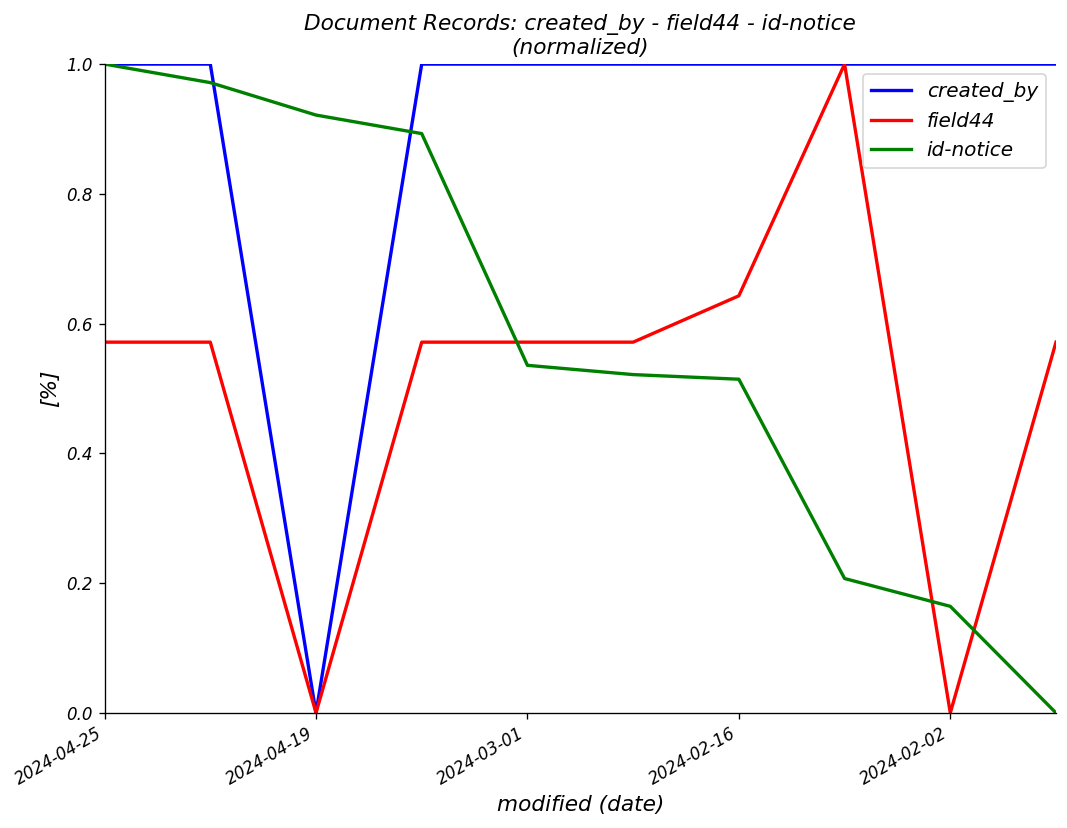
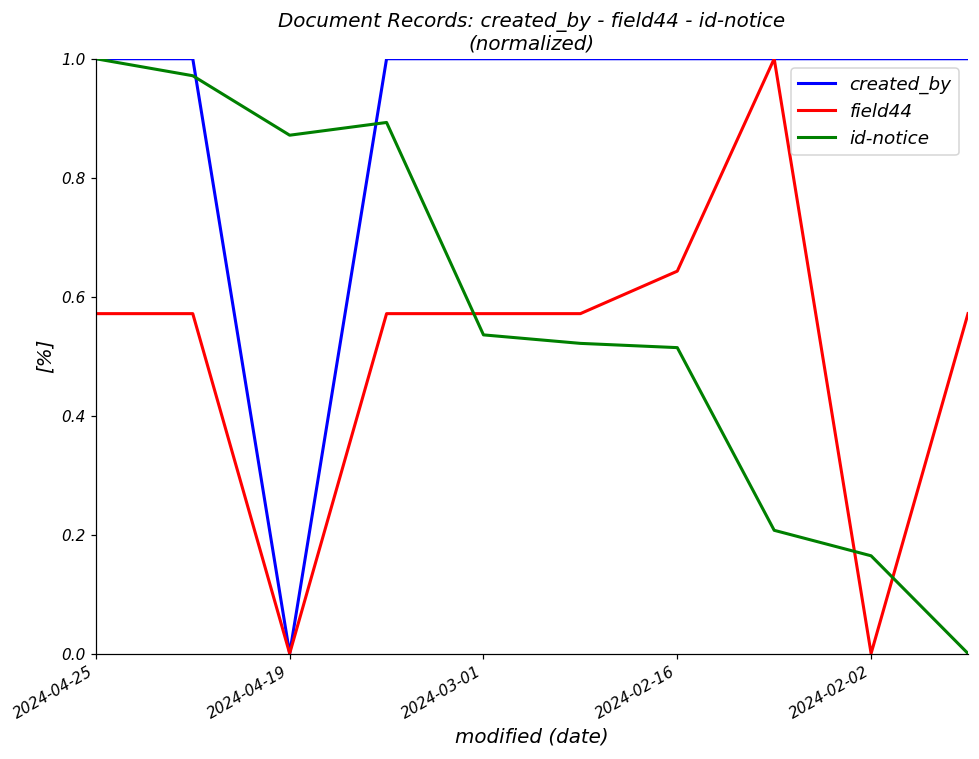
  {
    "created_by": {
      "2024-02-16": 1.00,
      "2024-02-02": 1.00
    },
    "field44": {
      "2024-02-16": 0.64,
      "2024-02-02": 0.00
    },
    "id-notice": {
-     "2024-04-19": 0.92,
+     "2024-04-19": 0.87,
      "2024-02-16": 0.51,
      "2024-02-02": 0.16
    }
  }
